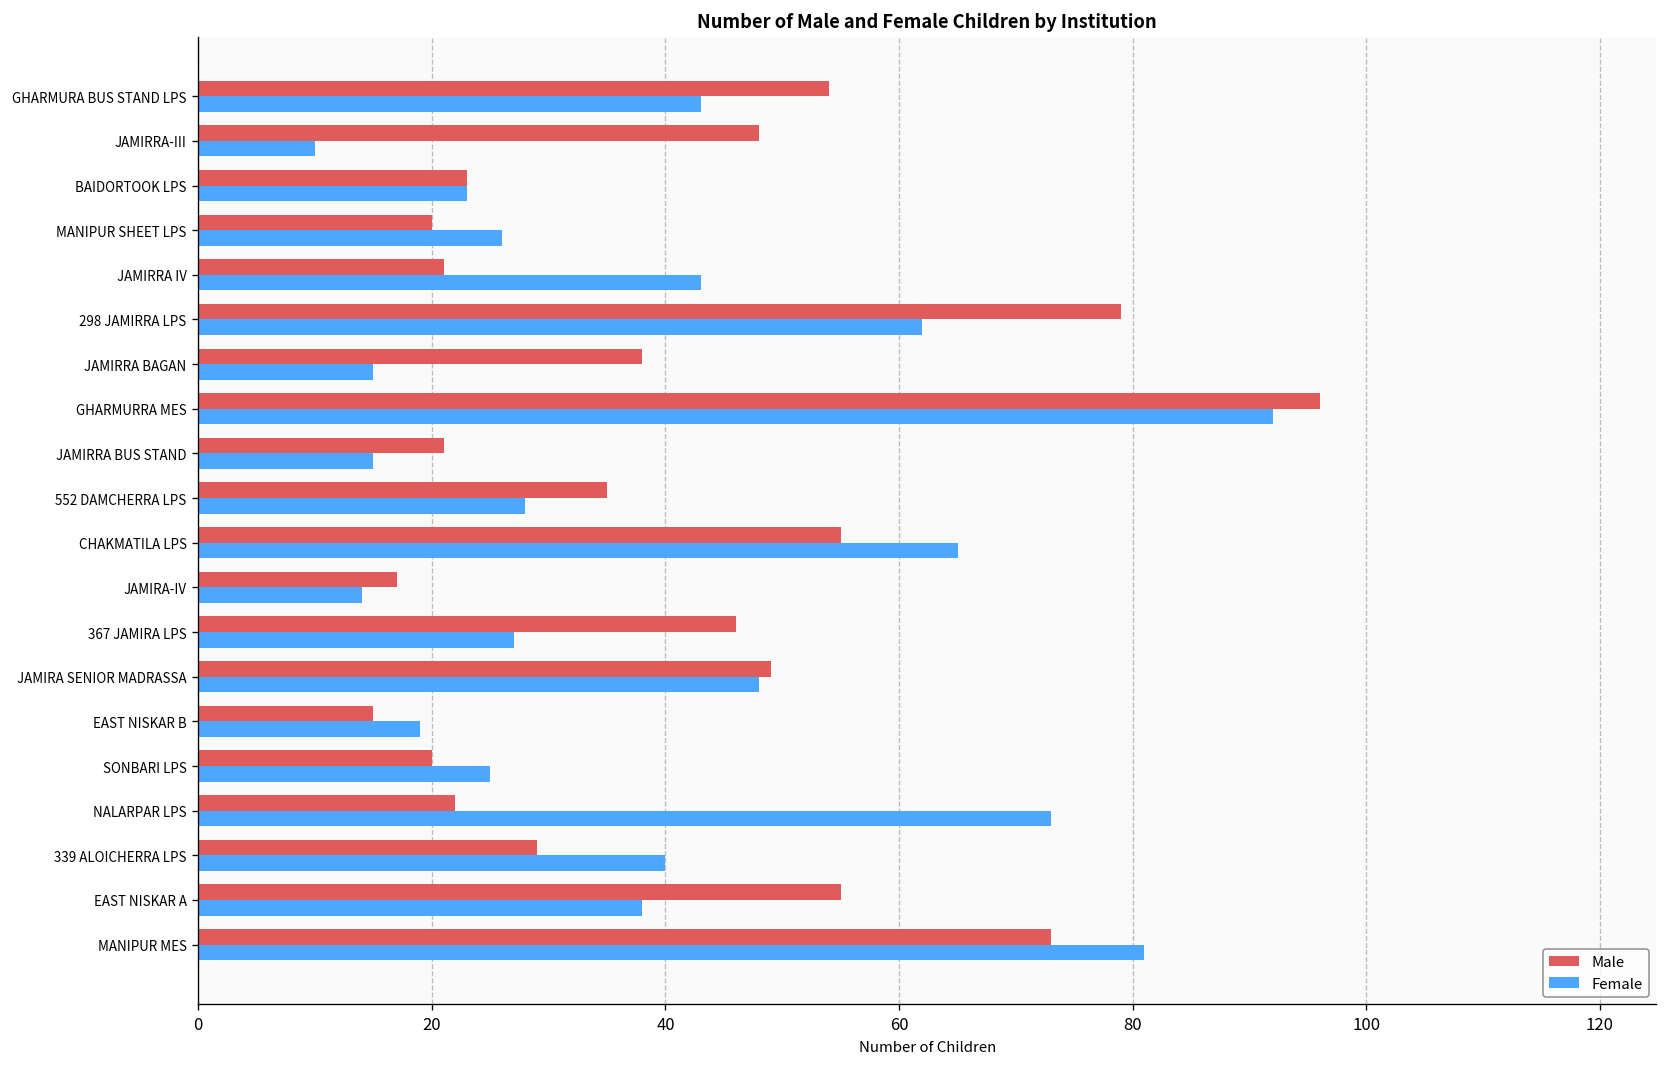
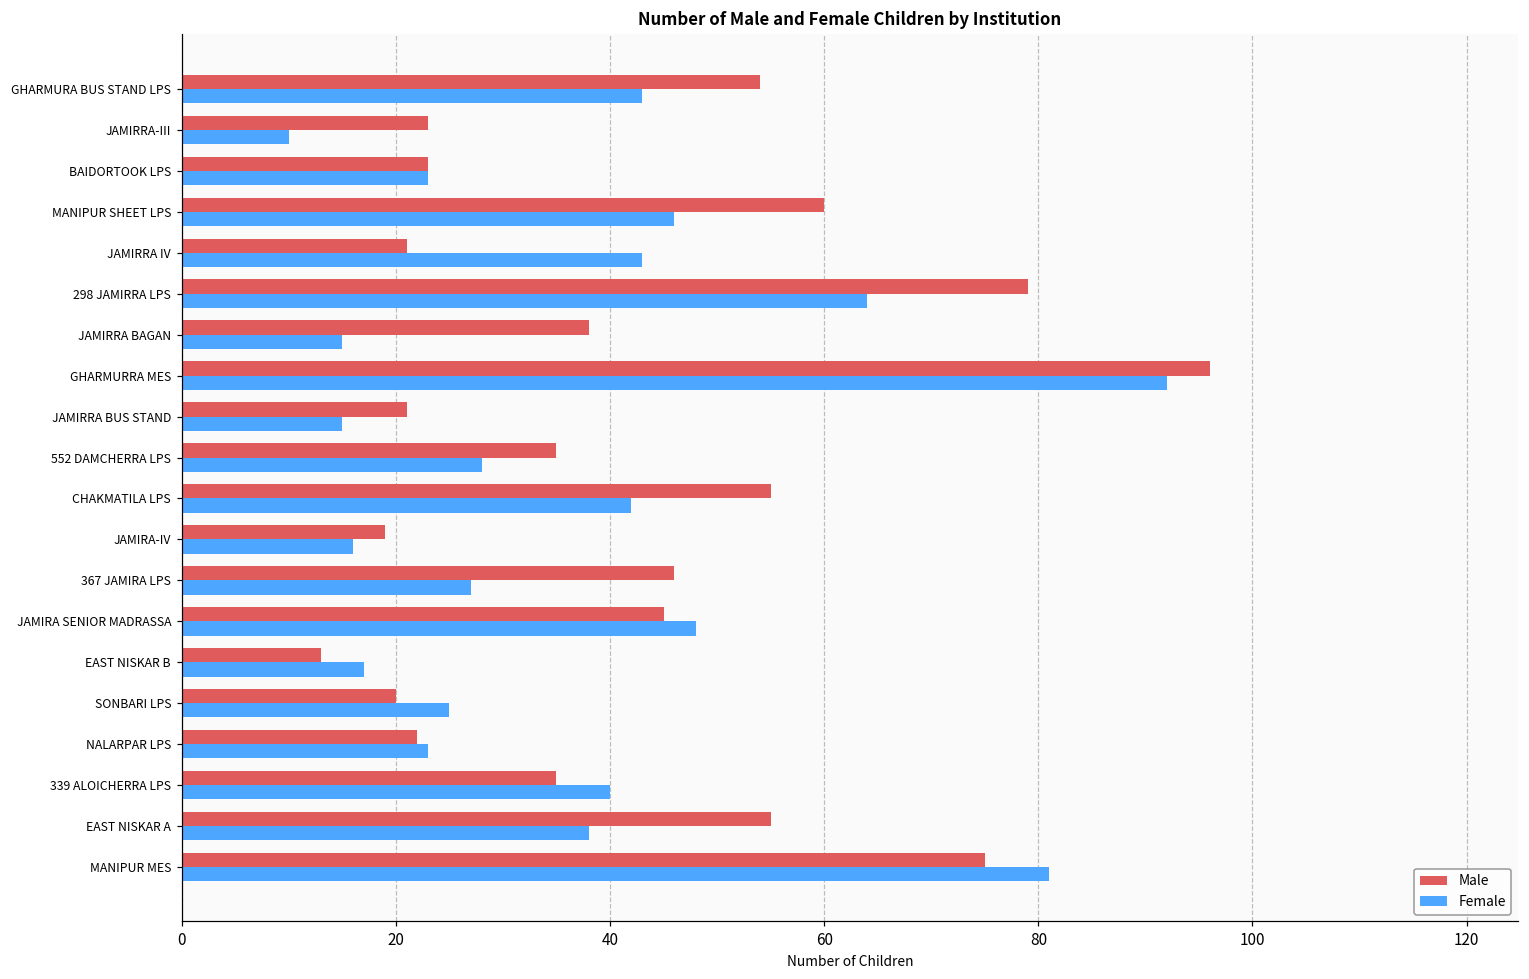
  {
    "Male": {
      "GHARMURA BUS STAND LPS": 54,
-     "JAMIRRA-III": 48,
+     "JAMIRRA-III": 23,
      "BAIDORTOOK LPS": 23,
-     "MANIPUR SHEET LPS": 20,
+     "MANIPUR SHEET LPS": 60,
      "JAMIRRA IV": 21,
      "298 JAMIRRA LPS": 79,
      "JAMIRRA BAGAN": 38,
      "GHARMURRA MES": 96,
      "JAMIRRA BUS STAND": 21,
      "552 DAMCHERRA LPS": 35,
      "CHAKMATILA LPS": 55,
-     "JAMIRA-IV": 17,
+     "JAMIRA-IV": 19,
      "367 JAMIRA LPS": 46,
-     "JAMIRA SENIOR MADRASSA": 49,
-     "EAST NISKAR B": 15,
+     "JAMIRA SENIOR MADRASSA": 45,
+     "EAST NISKAR B": 13,
      "SONBARI LPS": 20,
      "NALARPAR LPS": 22,
-     "339 ALOICHERRA LPS": 29,
+     "339 ALOICHERRA LPS": 35,
      "EAST NISKAR A": 55,
-     "MANIPUR MES": 73
+     "MANIPUR MES": 75
    },
    "Female": {
      "GHARMURA BUS STAND LPS": 43,
      "JAMIRRA-III": 10,
      "BAIDORTOOK LPS": 23,
-     "MANIPUR SHEET LPS": 26,
+     "MANIPUR SHEET LPS": 46,
      "JAMIRRA IV": 43,
-     "298 JAMIRRA LPS": 62,
+     "298 JAMIRRA LPS": 64,
      "JAMIRRA BAGAN": 15,
      "GHARMURRA MES": 92,
      "JAMIRRA BUS STAND": 15,
      "552 DAMCHERRA LPS": 28,
-     "CHAKMATILA LPS": 65,
-     "JAMIRA-IV": 14,
+     "CHAKMATILA LPS": 42,
+     "JAMIRA-IV": 16,
      "367 JAMIRA LPS": 27,
      "JAMIRA SENIOR MADRASSA": 48,
-     "EAST NISKAR B": 19,
+     "EAST NISKAR B": 17,
      "SONBARI LPS": 25,
-     "NALARPAR LPS": 73,
+     "NALARPAR LPS": 23,
      "339 ALOICHERRA LPS": 40,
      "EAST NISKAR A": 38,
      "MANIPUR MES": 81
    }
  }
